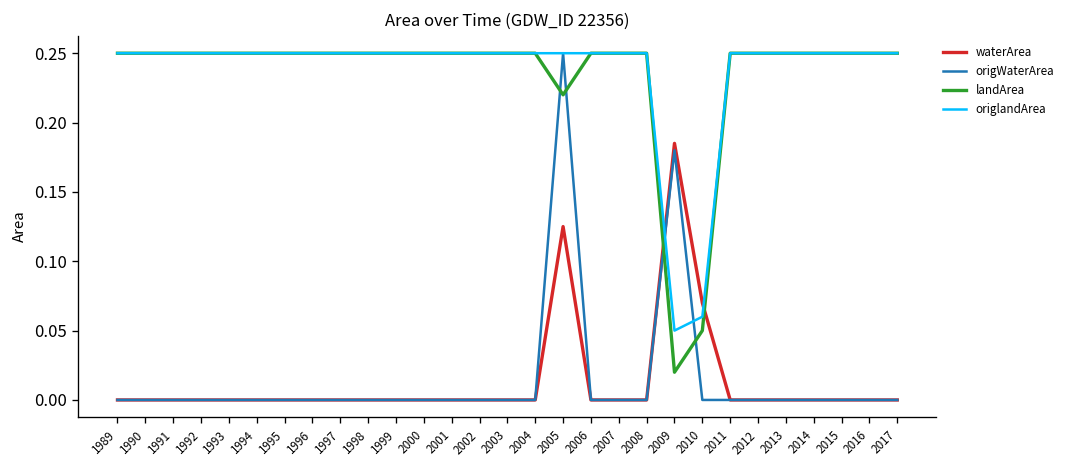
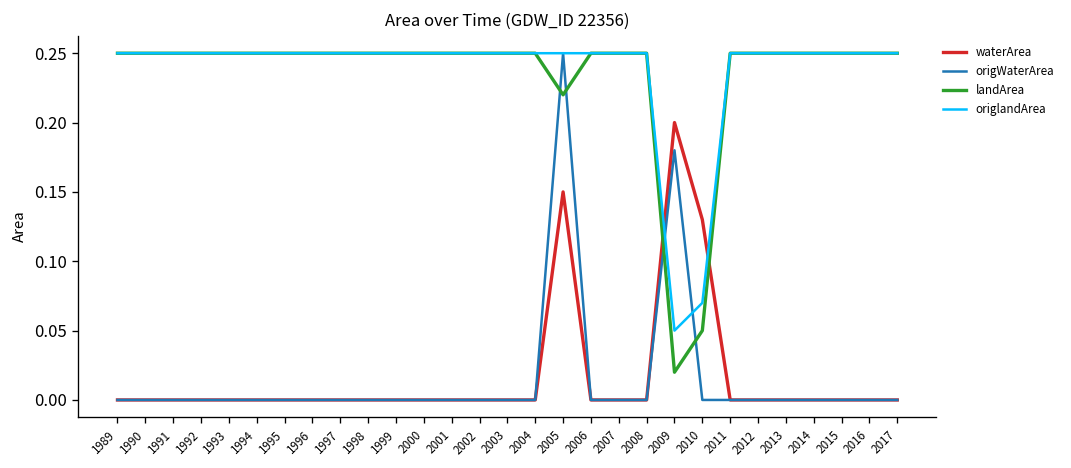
  {
    "waterArea": {
-     "2005": 0.125,
-     "2009": 0.185,
-     "2010": 0.07
+     "2005": 0.150,
+     "2009": 0.200,
+     "2010": 0.13
    },
    "origWaterArea": {
      "2009": 0.180,
      "2010": 0.000
    },
    "landArea": {
      "2005": 0.220,
      "2009": 0.020,
      "2010": 0.050
    },
    "origlandArea": {
      "2009": 0.05,
-     "2010": 0.06
+     "2010": 0.07
    }
  }
